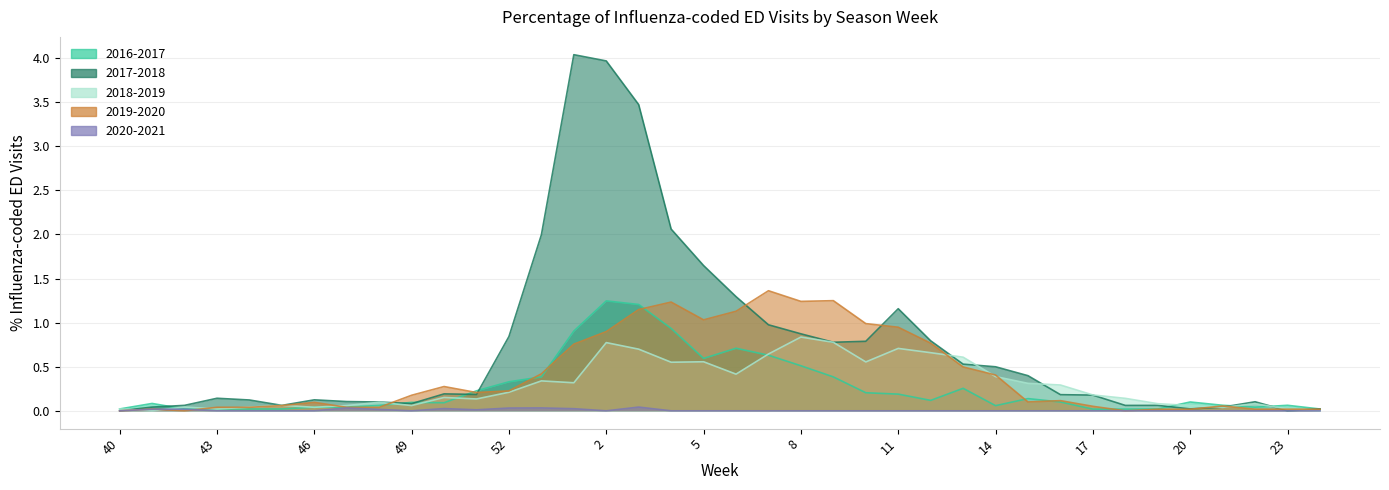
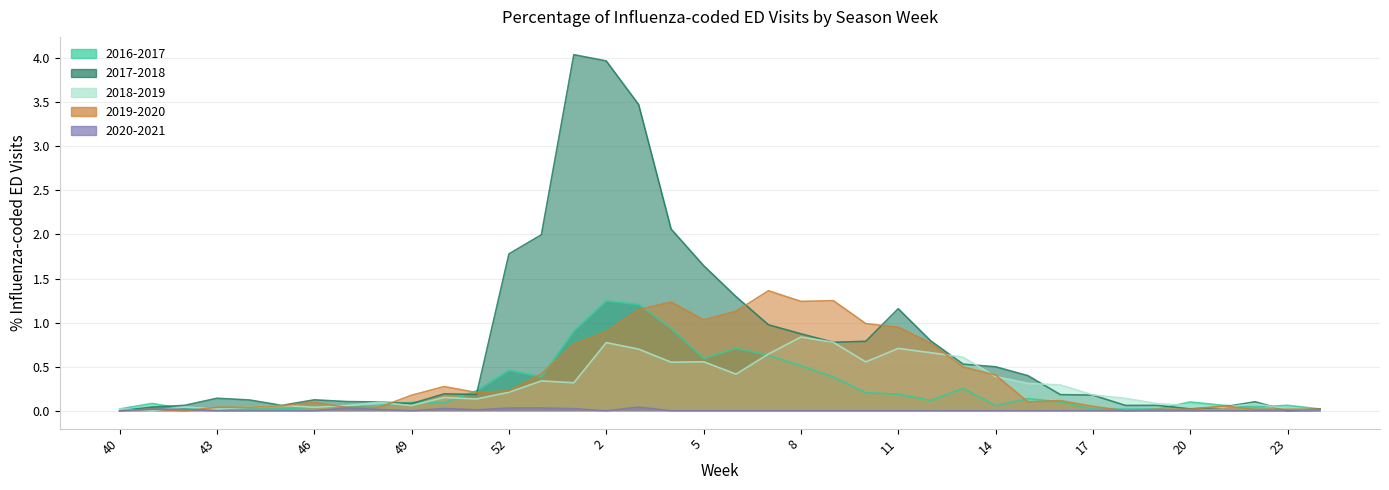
  {
    "2016-2017": {
-     "52": 0.3
+     "52": 0.5
    },
    "2017-2018": {
      "43": 0.1,
      "46": 0.1,
-     "52": 0.8
+     "52": 1.8
    },
    "2019-2020": {
      "46": 0.1,
      "49": 0.2
    },
    "2020-2021": {
      "46": 0.0,
      "49": 0.0,
      "52": 0.0
    }
  }
